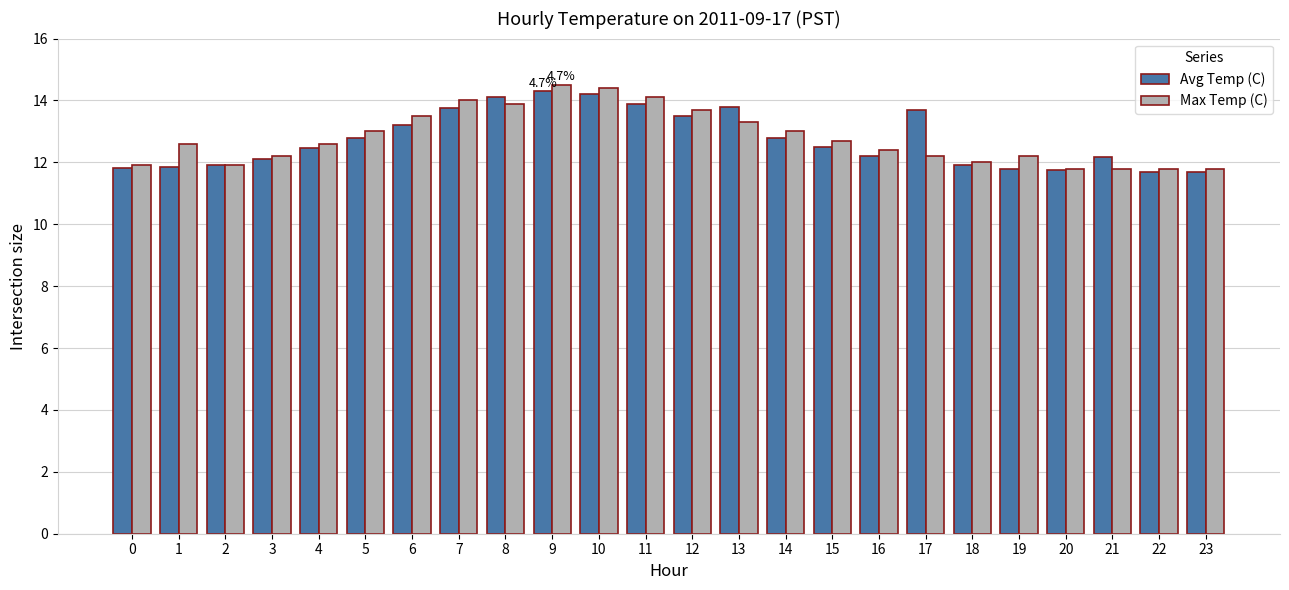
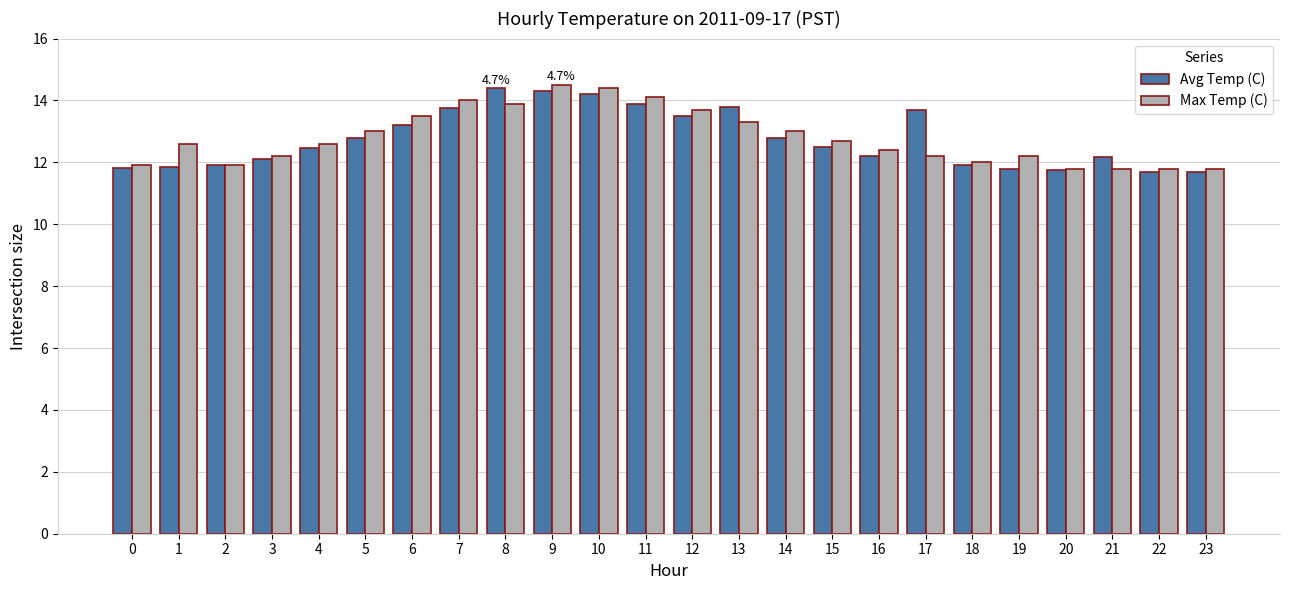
  {
    "Avg Temp (C)": {
      "0": 11.8,
      "1": 11.9,
      "2": 11.9,
      "3": 12.1,
      "4": 12.5,
      "5": 12.8,
      "6": 13.2,
      "7": 13.8,
-     "8": 14.1,
+     "8": 14.4,
      "9": 14.3,
      "10": 14.2,
      "11": 13.9,
      "12": 13.5,
      "13": 13.8,
      "14": 12.8,
      "15": 12.5,
      "16": 12.2,
      "17": 13.7,
      "18": 11.9,
      "19": 11.8,
      "20": 11.8,
      "21": 12.2,
      "22": 11.7,
      "23": 11.7
    },
    "Max Temp (C)": {
      "0": 11.9,
      "1": 12.6,
      "2": 11.9,
      "3": 12.2,
      "4": 12.6,
      "5": 13.0,
      "6": 13.5,
      "7": 14.0,
      "8": 13.9,
      "10": 14.4,
      "11": 14.1,
      "12": 13.7,
      "13": 13.3,
      "14": 13.0,
      "15": 12.7,
      "16": 12.4,
      "17": 12.2,
      "18": 12.0,
      "19": 12.2,
      "20": 11.8,
      "21": 11.8,
      "22": 11.8,
      "23": 11.8
    }
  }
